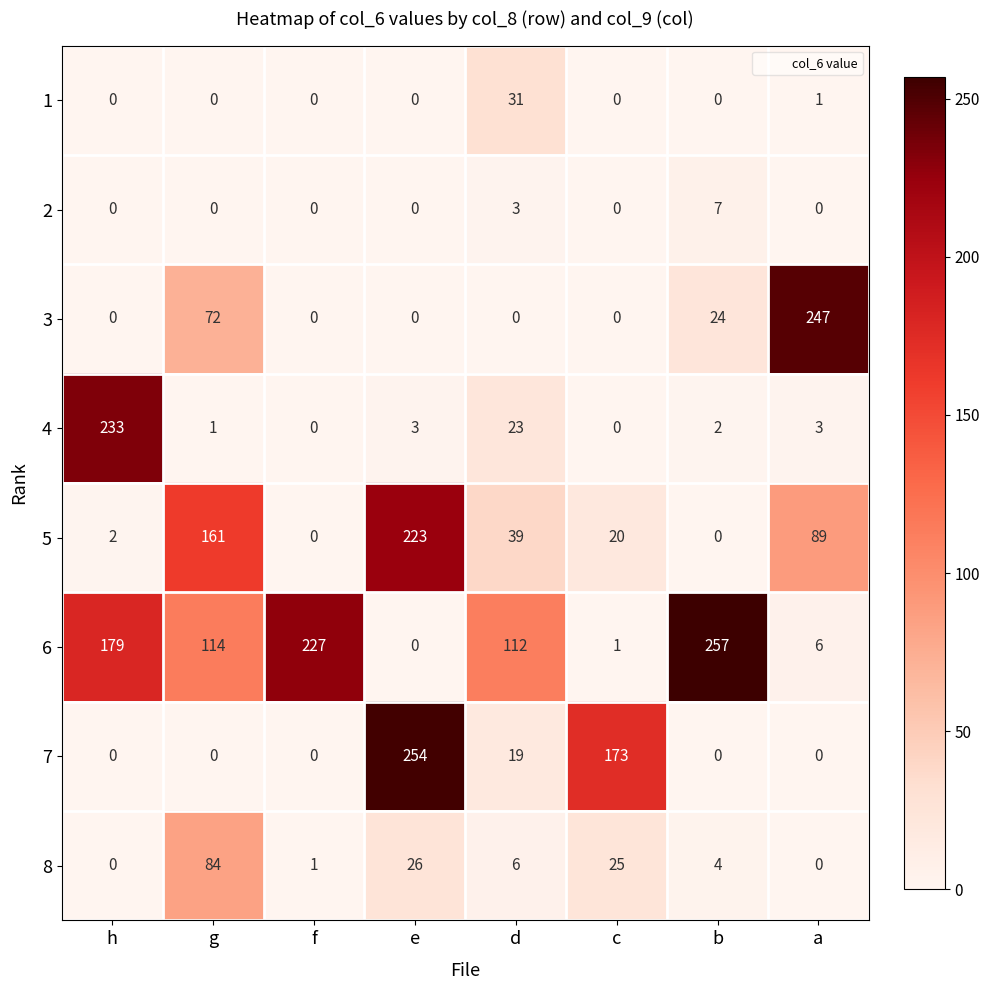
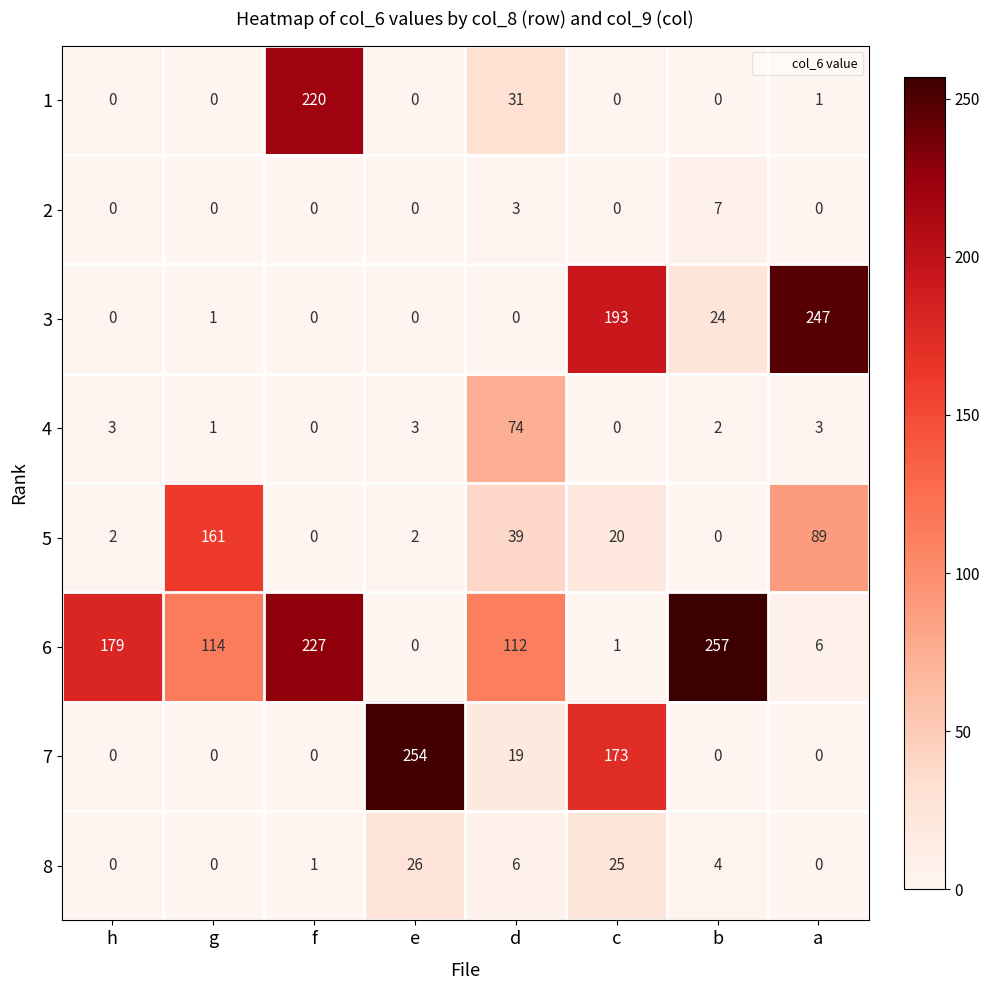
  {
    "1": {
      "h": 0,
      "g": 0,
-     "f": 0,
+     "f": 220,
      "e": 0,
      "d": 31,
      "c": 0,
      "b": 0,
      "a": 1
    },
    "2": {
      "h": 0,
      "g": 0,
      "f": 0,
      "e": 0,
      "d": 3,
      "c": 0,
      "b": 7,
      "a": 0
    },
    "3": {
      "h": 0,
-     "g": 72,
+     "g": 1,
      "f": 0,
      "e": 0,
      "d": 0,
-     "c": 0,
+     "c": 193,
      "b": 24,
      "a": 247
    },
    "4": {
-     "h": 233,
+     "h": 3,
      "g": 1,
      "f": 0,
      "e": 3,
-     "d": 23,
+     "d": 74,
      "c": 0,
      "b": 2,
      "a": 3
    },
    "5": {
      "h": 2,
      "g": 161,
      "f": 0,
-     "e": 223,
+     "e": 2,
      "d": 39,
      "c": 20,
      "b": 0,
      "a": 89
    },
    "6": {
      "h": 179,
      "g": 114,
      "f": 227,
      "e": 0,
      "d": 112,
      "c": 1,
      "b": 257,
      "a": 6
    },
    "7": {
      "h": 0,
      "g": 0,
      "f": 0,
      "e": 254,
      "d": 19,
      "c": 173,
      "b": 0,
      "a": 0
    },
    "8": {
      "h": 0,
-     "g": 84,
+     "g": 0,
      "f": 1,
      "e": 26,
      "d": 6,
      "c": 25,
      "b": 4,
      "a": 0
    }
  }
